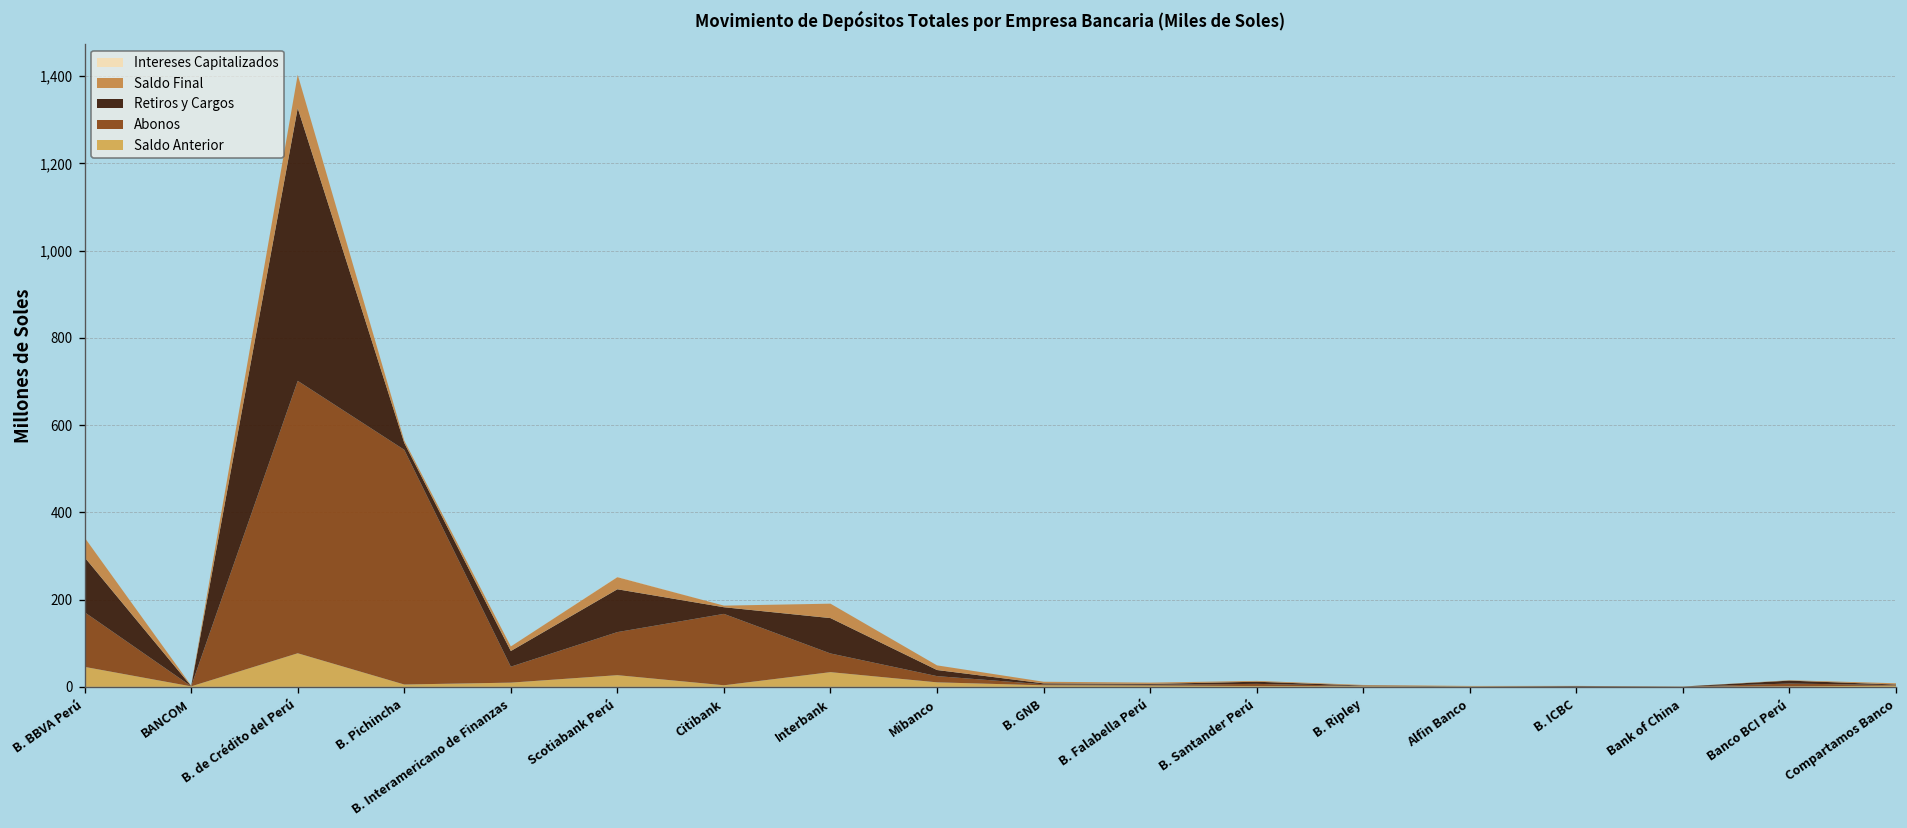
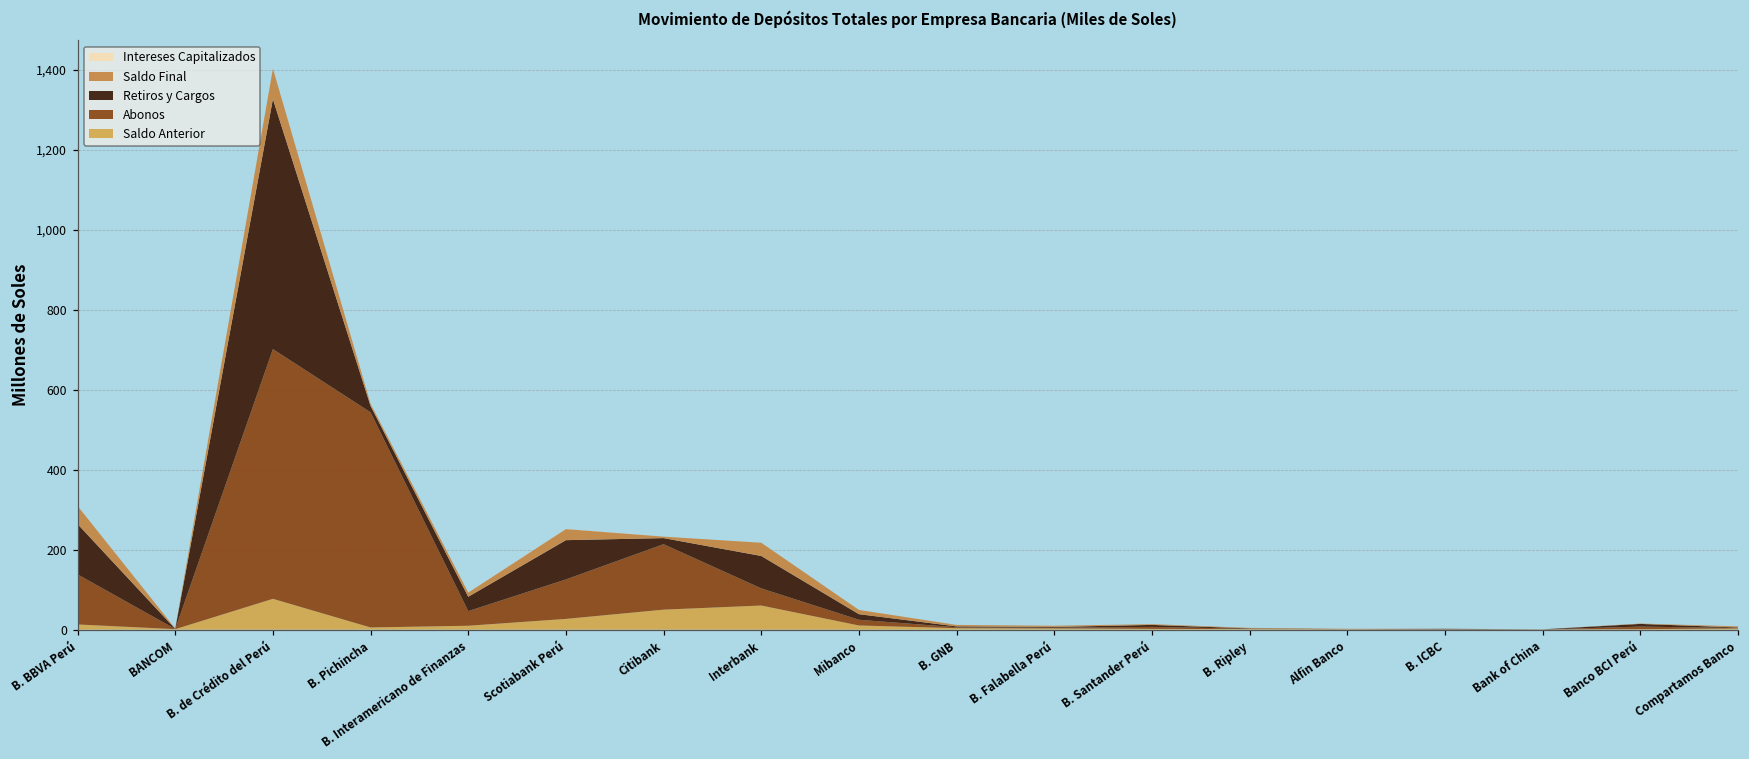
  {
    "Saldo Anterior": {
-     "B. BBVA Perú": 50,
+     "B. BBVA Perú": 10,
      "B. de Crédito del Perú": 80,
      "B. Interamericano de Finanzas": 10,
      "Scotiabank Perú": 30,
-     "Citibank": 0,
-     "Interbank": 30,
+     "Citibank": 50,
+     "Interbank": 60,
      "Mibanco": 10
    },
    "Abonos": {
      "B. BBVA Perú": 130,
      "B. de Crédito del Perú": 620,
      "B. Pichincha": 540,
      "B. Interamericano de Finanzas": 40,
      "Scotiabank Perú": 100,
      "Citibank": 160,
      "Interbank": 40,
      "Mibanco": 10
    },
    "Retiros y Cargos": {
      "B. BBVA Perú": 130,
      "B. de Crédito del Perú": 630,
      "B. Interamericano de Finanzas": 40,
      "Scotiabank Perú": 100,
      "Interbank": 80,
      "Mibanco": 10
    },
    "Intereses Capitalizados": {
      "B. BBVA Perú": 50,
      "B. de Crédito del Perú": 80,
      "B. Interamericano de Finanzas": 10,
      "Scotiabank Perú": 30,
      "Interbank": 30,
      "Mibanco": 10
    }
  }
